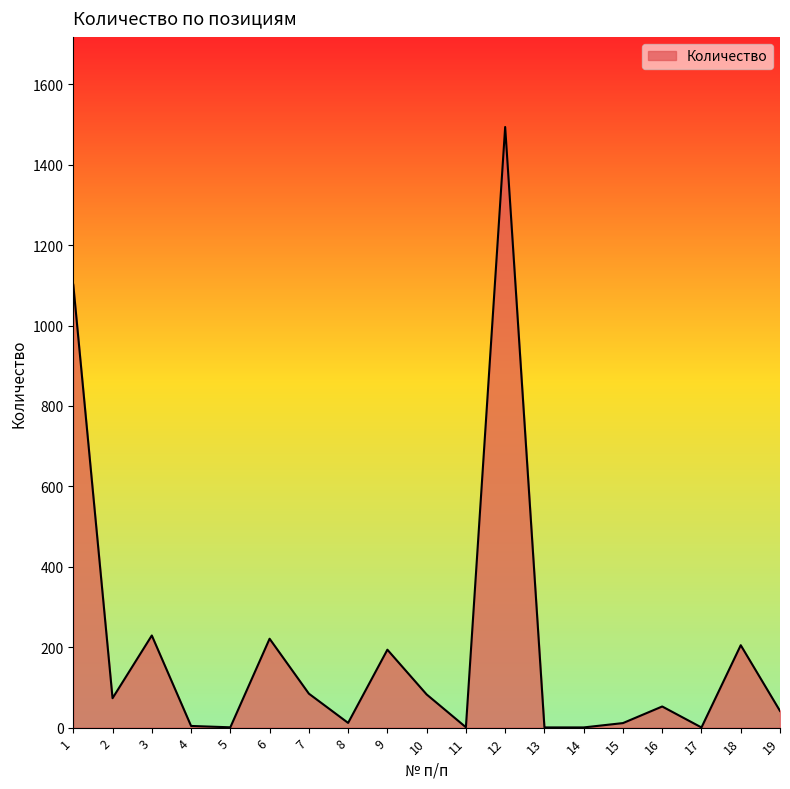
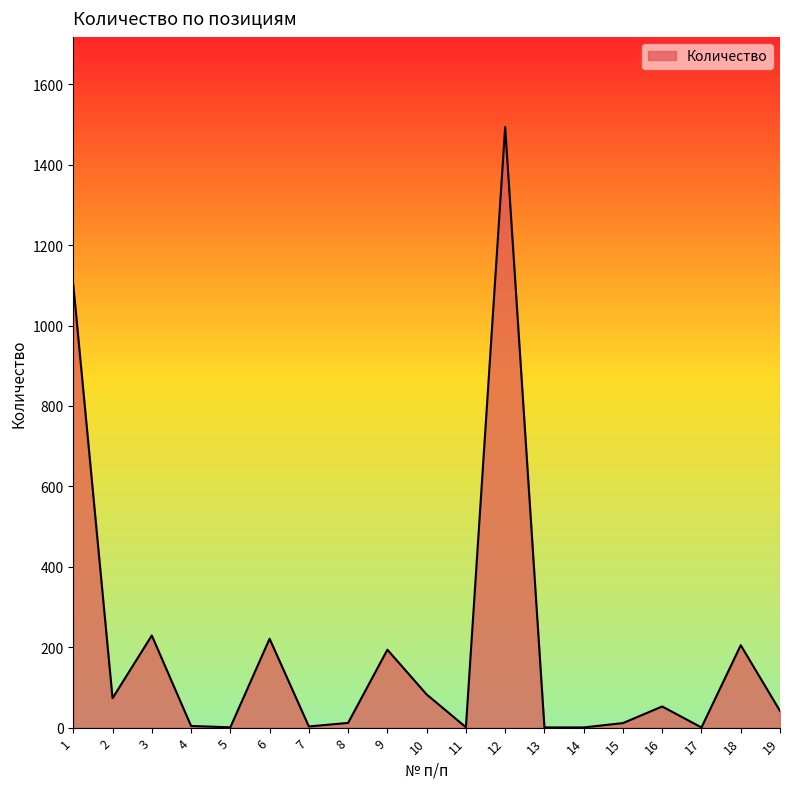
  {
    "1": 1100,
    "2": 70,
    "3": 230,
    "4": 0,
    "5": 0,
    "6": 220,
-   "7": 80,
+   "7": 0,
    "8": 10,
    "9": 190,
    "10": 80,
    "11": 0,
    "12": 1490,
    "13": 0,
    "14": 0,
    "15": 10,
    "16": 50,
    "17": 0,
    "18": 210,
    "19": 40
  }
